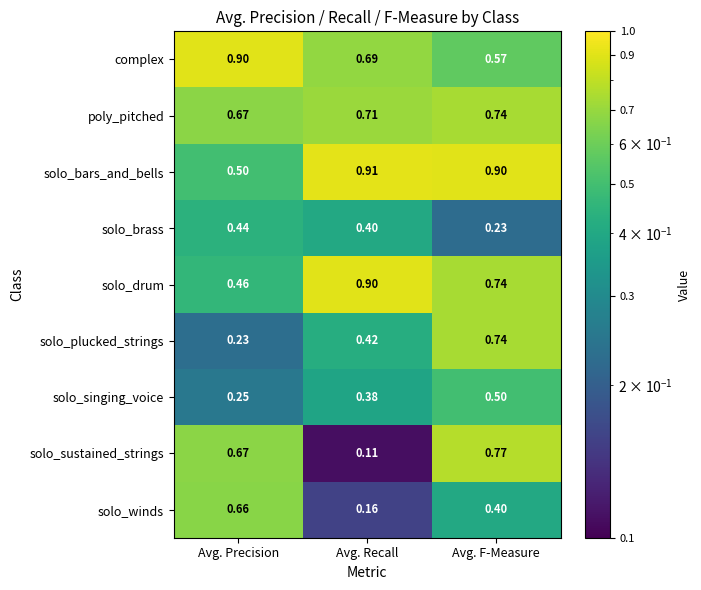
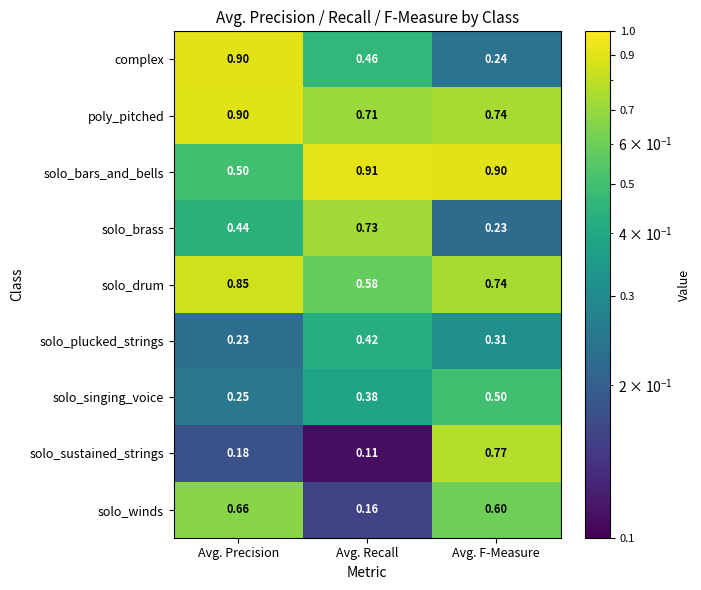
  {
    "complex": {
      "Avg. Precision": 0.90,
-     "Avg. Recall": 0.69,
-     "Avg. F-Measure": 0.57
+     "Avg. Recall": 0.46,
+     "Avg. F-Measure": 0.24
    },
    "poly_pitched": {
-     "Avg. Precision": 0.67,
+     "Avg. Precision": 0.90,
      "Avg. Recall": 0.71,
      "Avg. F-Measure": 0.74
    },
    "solo_bars_and_bells": {
      "Avg. Precision": 0.50,
      "Avg. Recall": 0.91,
      "Avg. F-Measure": 0.90
    },
    "solo_brass": {
      "Avg. Precision": 0.44,
-     "Avg. Recall": 0.40,
+     "Avg. Recall": 0.73,
      "Avg. F-Measure": 0.23
    },
    "solo_drum": {
-     "Avg. Precision": 0.46,
-     "Avg. Recall": 0.90,
+     "Avg. Precision": 0.85,
+     "Avg. Recall": 0.58,
      "Avg. F-Measure": 0.74
    },
    "solo_plucked_strings": {
      "Avg. Precision": 0.23,
      "Avg. Recall": 0.42,
-     "Avg. F-Measure": 0.74
+     "Avg. F-Measure": 0.31
    },
    "solo_singing_voice": {
      "Avg. Precision": 0.25,
      "Avg. Recall": 0.38,
      "Avg. F-Measure": 0.50
    },
    "solo_sustained_strings": {
-     "Avg. Precision": 0.67,
+     "Avg. Precision": 0.18,
      "Avg. Recall": 0.11,
      "Avg. F-Measure": 0.77
    },
    "solo_winds": {
      "Avg. Precision": 0.66,
      "Avg. Recall": 0.16,
-     "Avg. F-Measure": 0.40
+     "Avg. F-Measure": 0.60
    }
  }
